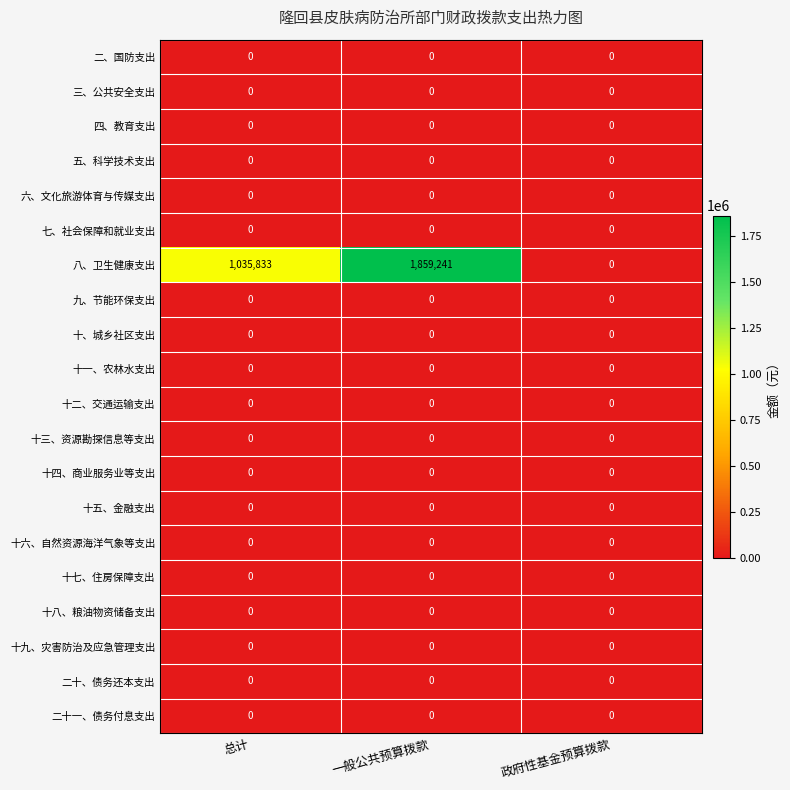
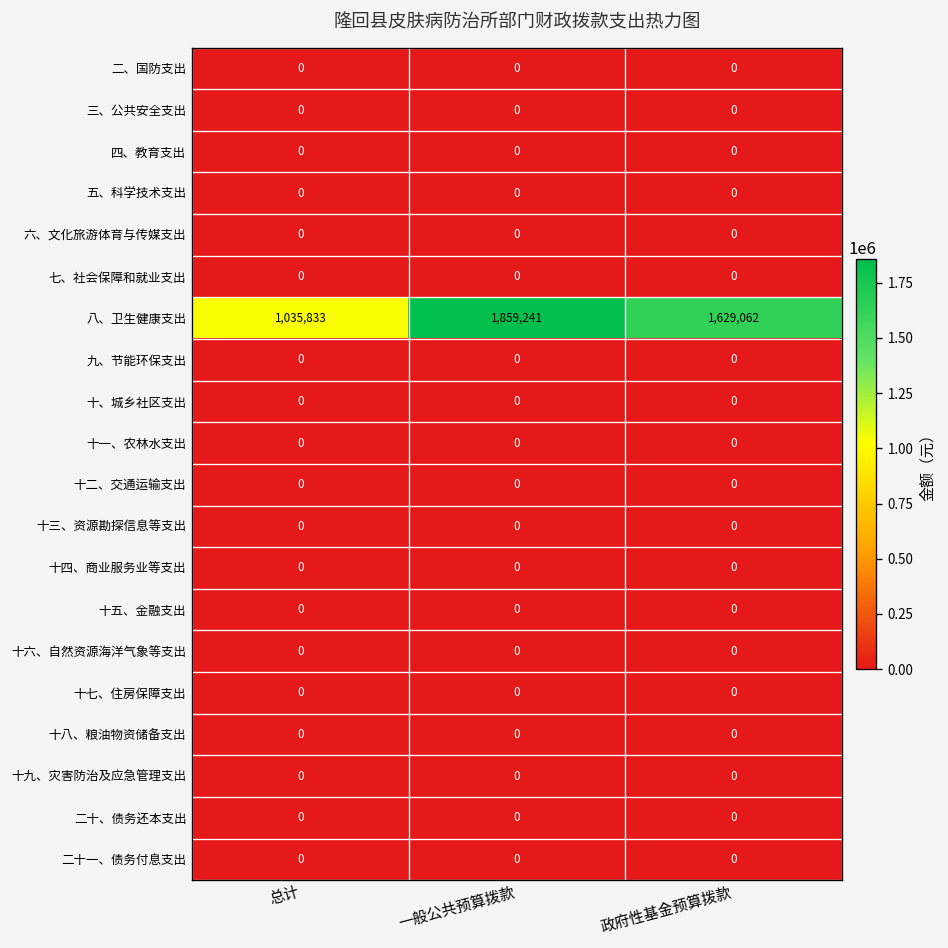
  {
    "二、国防支出": {
      "总计": "0",
      "一般公共预算拨款": "0",
      "政府性基金预算拨款": "0"
    },
    "三、公共安全支出": {
      "总计": "0",
      "一般公共预算拨款": "0",
      "政府性基金预算拨款": "0"
    },
    "四、教育支出": {
      "总计": "0",
      "一般公共预算拨款": "0",
      "政府性基金预算拨款": "0"
    },
    "五、科学技术支出": {
      "总计": "0",
      "一般公共预算拨款": "0",
      "政府性基金预算拨款": "0"
    },
    "六、文化旅游体育与传媒支出": {
      "总计": "0",
      "一般公共预算拨款": "0",
      "政府性基金预算拨款": "0"
    },
    "七、社会保障和就业支出": {
      "总计": "0",
      "一般公共预算拨款": "0",
      "政府性基金预算拨款": "0"
    },
    "八、卫生健康支出": {
      "总计": "1,035,833",
      "一般公共预算拨款": "1,859,241",
-     "政府性基金预算拨款": "0"
+     "政府性基金预算拨款": "1,629,062"
    },
    "九、节能环保支出": {
      "总计": "0",
      "一般公共预算拨款": "0",
      "政府性基金预算拨款": "0"
    },
    "十、城乡社区支出": {
      "总计": "0",
      "一般公共预算拨款": "0",
      "政府性基金预算拨款": "0"
    },
    "十一、农林水支出": {
      "总计": "0",
      "一般公共预算拨款": "0",
      "政府性基金预算拨款": "0"
    },
    "十二、交通运输支出": {
      "总计": "0",
      "一般公共预算拨款": "0",
      "政府性基金预算拨款": "0"
    },
    "十三、资源勘探信息等支出": {
      "总计": "0",
      "一般公共预算拨款": "0",
      "政府性基金预算拨款": "0"
    },
    "十四、商业服务业等支出": {
      "总计": "0",
      "一般公共预算拨款": "0",
      "政府性基金预算拨款": "0"
    },
    "十五、金融支出": {
      "总计": "0",
      "一般公共预算拨款": "0",
      "政府性基金预算拨款": "0"
    },
    "十六、自然资源海洋气象等支出": {
      "总计": "0",
      "一般公共预算拨款": "0",
      "政府性基金预算拨款": "0"
    },
    "十七、住房保障支出": {
      "总计": "0",
      "一般公共预算拨款": "0",
      "政府性基金预算拨款": "0"
    },
    "十八、粮油物资储备支出": {
      "总计": "0",
      "一般公共预算拨款": "0",
      "政府性基金预算拨款": "0"
    },
    "十九、灾害防治及应急管理支出": {
      "总计": "0",
      "一般公共预算拨款": "0",
      "政府性基金预算拨款": "0"
    },
    "二十、债务还本支出": {
      "总计": "0",
      "一般公共预算拨款": "0",
      "政府性基金预算拨款": "0"
    },
    "二十一、债务付息支出": {
      "总计": "0",
      "一般公共预算拨款": "0",
      "政府性基金预算拨款": "0"
    }
  }
